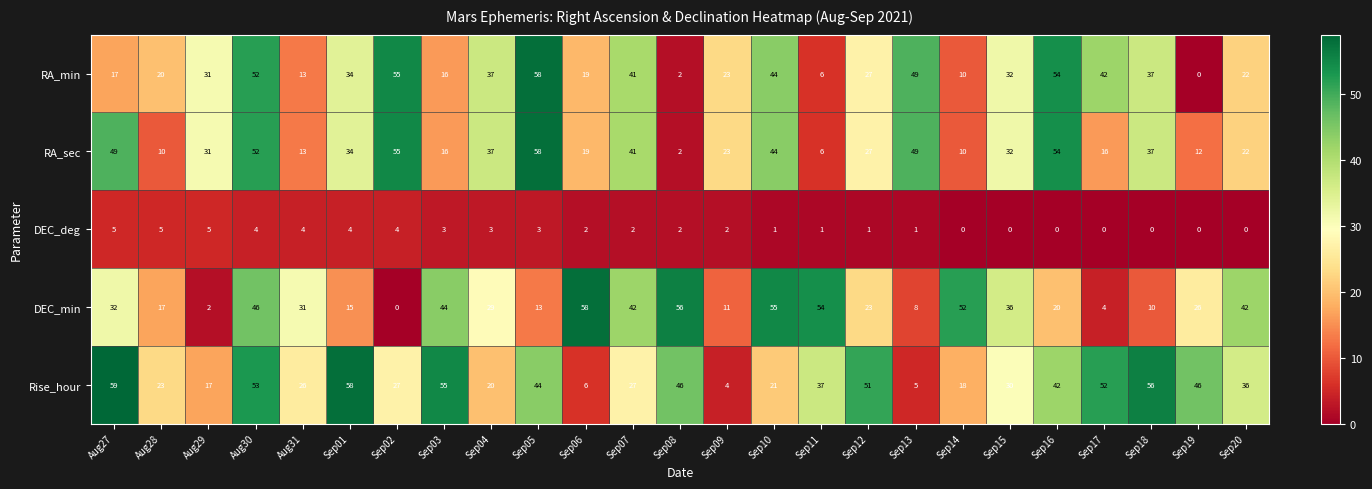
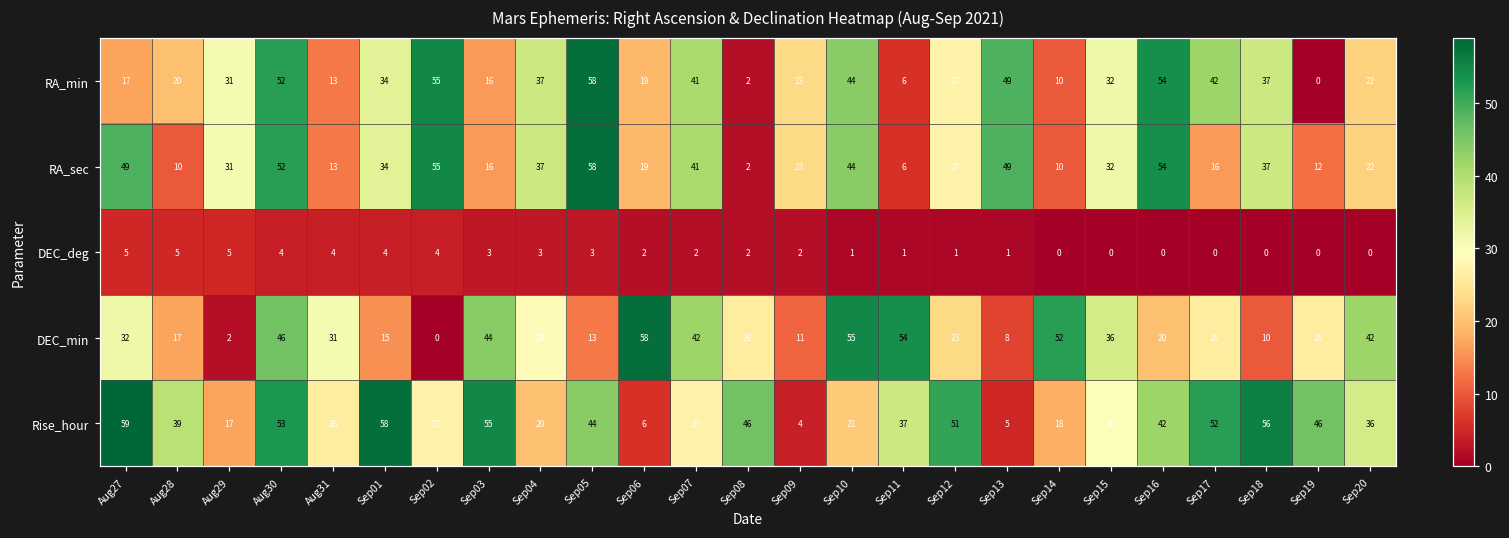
  {
    "RA_min": {
      "Aug27": 17,
      "Aug28": 20,
      "Aug29": 31,
      "Aug30": 52,
      "Aug31": 13,
      "Sep01": 34,
      "Sep02": 55,
      "Sep03": 16,
      "Sep04": 37,
      "Sep05": 58,
      "Sep06": 19,
      "Sep07": 41,
      "Sep08": 2,
      "Sep09": 23,
      "Sep10": 44,
      "Sep11": 6,
      "Sep12": 27,
      "Sep13": 49,
      "Sep14": 10,
      "Sep15": 32,
      "Sep16": 54,
      "Sep17": 42,
      "Sep18": 37,
      "Sep19": 0,
      "Sep20": 22
    },
    "RA_sec": {
      "Aug27": 49,
      "Aug28": 10,
      "Aug29": 31,
      "Aug30": 52,
      "Aug31": 13,
      "Sep01": 34,
      "Sep02": 55,
      "Sep03": 16,
      "Sep04": 37,
      "Sep05": 58,
      "Sep06": 19,
      "Sep07": 41,
      "Sep08": 2,
      "Sep09": 23,
      "Sep10": 44,
      "Sep11": 6,
      "Sep12": 27,
      "Sep13": 49,
      "Sep14": 10,
      "Sep15": 32,
      "Sep16": 54,
      "Sep17": 16,
      "Sep18": 37,
      "Sep19": 12,
      "Sep20": 22
    },
    "DEC_deg": {
      "Aug27": 5,
      "Aug28": 5,
      "Aug29": 5,
      "Aug30": 4,
      "Aug31": 4,
      "Sep01": 4,
      "Sep02": 4,
      "Sep03": 3,
      "Sep04": 3,
      "Sep05": 3,
      "Sep06": 2,
      "Sep07": 2,
      "Sep08": 2,
      "Sep09": 2,
      "Sep10": 1,
      "Sep11": 1,
      "Sep12": 1,
      "Sep13": 1,
      "Sep14": 0,
      "Sep15": 0,
      "Sep16": 0,
      "Sep17": 0,
      "Sep18": 0,
      "Sep19": 0,
      "Sep20": 0
    },
    "DEC_min": {
      "Aug27": 32,
      "Aug28": 17,
      "Aug29": 2,
      "Aug30": 46,
      "Aug31": 31,
      "Sep01": 15,
      "Sep02": 0,
      "Sep03": 44,
      "Sep04": 29,
      "Sep05": 13,
      "Sep06": 58,
      "Sep07": 42,
-     "Sep08": 56,
+     "Sep08": 26,
      "Sep09": 11,
      "Sep10": 55,
      "Sep11": 54,
      "Sep12": 23,
      "Sep13": 8,
      "Sep14": 52,
      "Sep15": 36,
      "Sep16": 20,
-     "Sep17": 4,
+     "Sep17": 26,
      "Sep18": 10,
      "Sep19": 26,
      "Sep20": 42
    },
    "Rise_hour": {
      "Aug27": 59,
-     "Aug28": 23,
+     "Aug28": 39,
      "Aug29": 17,
      "Aug30": 53,
      "Aug31": 26,
      "Sep01": 58,
      "Sep02": 27,
      "Sep03": 55,
      "Sep04": 20,
      "Sep05": 44,
      "Sep06": 6,
      "Sep07": 27,
      "Sep08": 46,
      "Sep09": 4,
      "Sep10": 21,
      "Sep11": 37,
      "Sep12": 51,
      "Sep13": 5,
      "Sep14": 18,
      "Sep15": 30,
      "Sep16": 42,
      "Sep17": 52,
      "Sep18": 56,
      "Sep19": 46,
      "Sep20": 36
    }
  }
